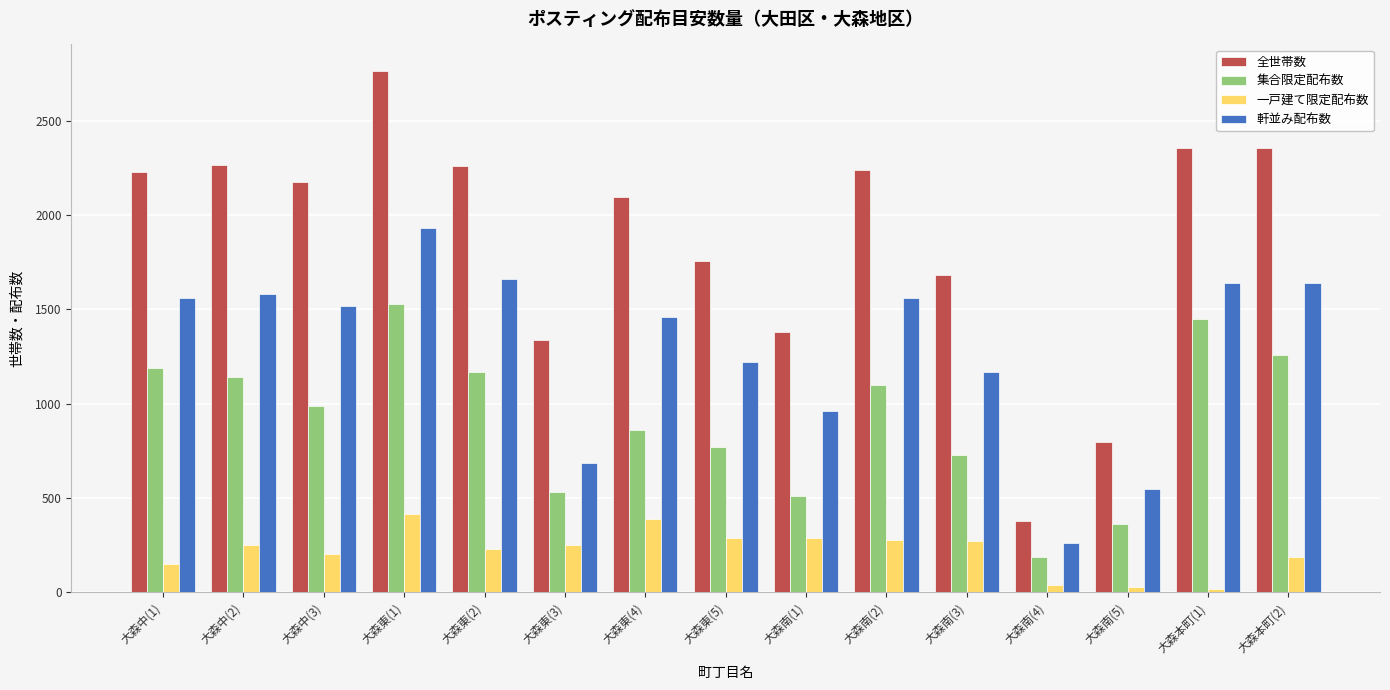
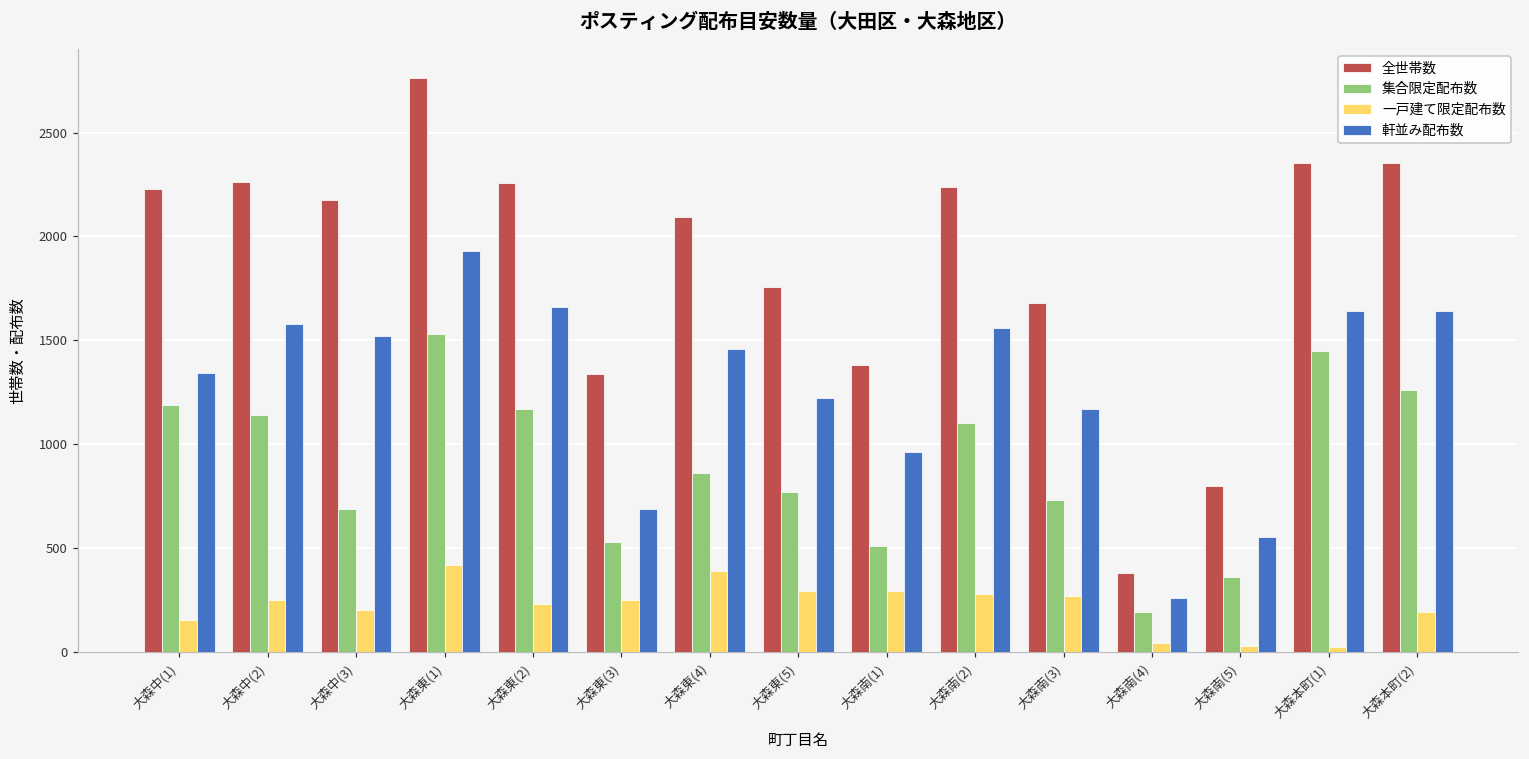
  {
    "全世帯数": {
      "大森中(1)": 2230,
      "大森中(2)": 2260,
      "大森中(3)": 2180,
      "大森東(1)": 2770,
      "大森東(2)": 2260,
      "大森東(3)": 1340,
      "大森東(4)": 2100,
      "大森東(5)": 1760,
      "大森南(1)": 1380,
      "大森南(2)": 2240,
      "大森南(3)": 1680,
      "大森南(4)": 380,
      "大森南(5)": 800,
      "大森本町(1)": 2360,
      "大森本町(2)": 2350
    },
    "集合限定配布数": {
      "大森中(1)": 1190,
      "大森中(2)": 1140,
-     "大森中(3)": 990,
+     "大森中(3)": 690,
      "大森東(1)": 1530,
      "大森東(2)": 1170,
      "大森東(3)": 530,
      "大森東(4)": 860,
      "大森東(5)": 770,
      "大森南(1)": 510,
      "大森南(2)": 1100,
      "大森南(3)": 730,
      "大森南(4)": 190,
      "大森南(5)": 360,
      "大森本町(1)": 1450,
      "大森本町(2)": 1260
    },
    "一戸建て限定配布数": {
      "大森中(1)": 150,
      "大森中(2)": 250,
      "大森中(3)": 200,
      "大森東(1)": 420,
      "大森東(2)": 230,
      "大森東(3)": 250,
      "大森東(4)": 390,
      "大森東(5)": 290,
      "大森南(1)": 290,
      "大森南(2)": 280,
      "大森南(3)": 270,
      "大森南(4)": 40,
      "大森南(5)": 30,
      "大森本町(1)": 20,
      "大森本町(2)": 190
    },
    "軒並み配布数": {
-     "大森中(1)": 1560,
+     "大森中(1)": 1340,
      "大森中(2)": 1580,
      "大森中(3)": 1520,
      "大森東(1)": 1930,
      "大森東(2)": 1660,
      "大森東(3)": 690,
      "大森東(4)": 1460,
      "大森東(5)": 1220,
      "大森南(1)": 960,
      "大森南(2)": 1560,
      "大森南(3)": 1170,
      "大森南(4)": 260,
      "大森南(5)": 550,
      "大森本町(1)": 1640,
      "大森本町(2)": 1640
    }
  }
